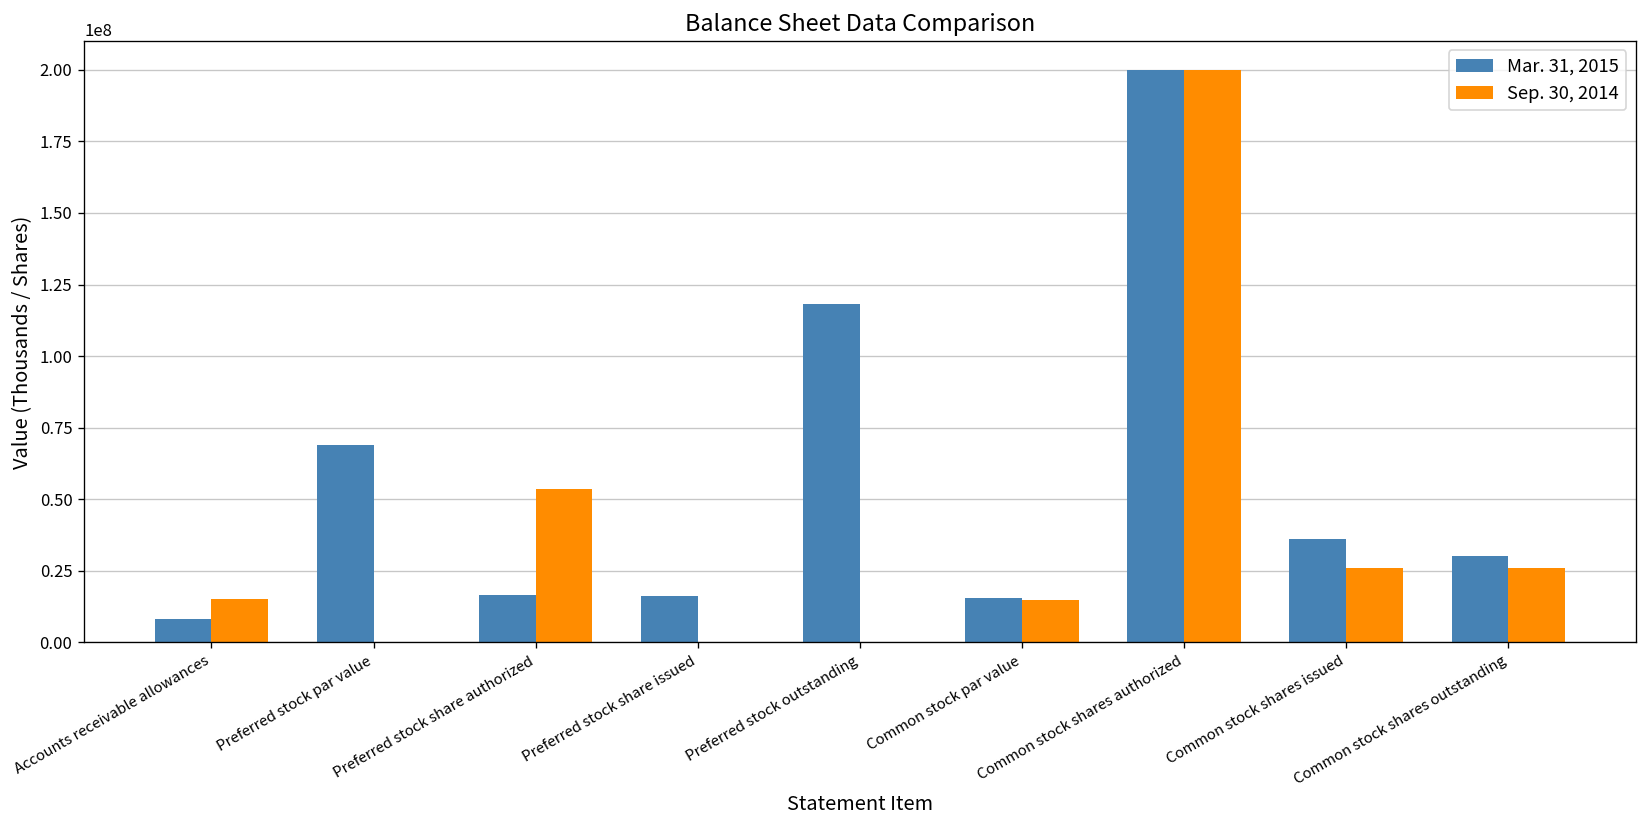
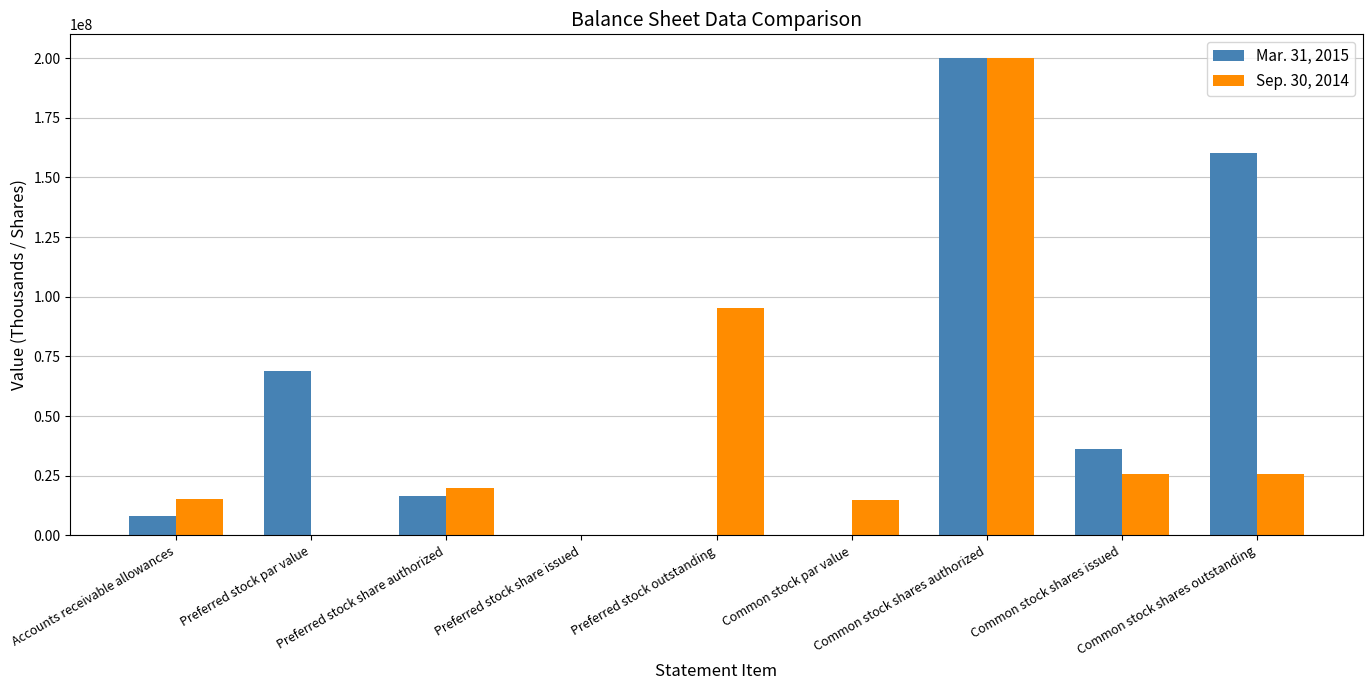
  {
    "Mar. 31, 2015": {
      "Accounts receivable allowances": 8000000,
      "Preferred stock par value": 69000000,
      "Preferred stock share authorized": 17000000,
-     "Preferred stock share issued": 16000000,
-     "Preferred stock outstanding": 118000000,
-     "Common stock par value": 16000000,
+     "Preferred stock share issued": 0,
+     "Preferred stock outstanding": 0,
+     "Common stock par value": 0,
      "Common stock shares authorized": 200000000,
      "Common stock shares issued": 36000000,
-     "Common stock shares outstanding": 30000000
+     "Common stock shares outstanding": 160000000
    },
    "Sep. 30, 2014": {
      "Accounts receivable allowances": 15000000,
      "Preferred stock par value": 0,
-     "Preferred stock share authorized": 54000000,
+     "Preferred stock share authorized": 20000000,
      "Preferred stock share issued": 0,
-     "Preferred stock outstanding": 0,
+     "Preferred stock outstanding": 95000000,
      "Common stock par value": 15000000,
      "Common stock shares authorized": 200000000,
      "Common stock shares issued": 26000000,
      "Common stock shares outstanding": 26000000
    }
  }
